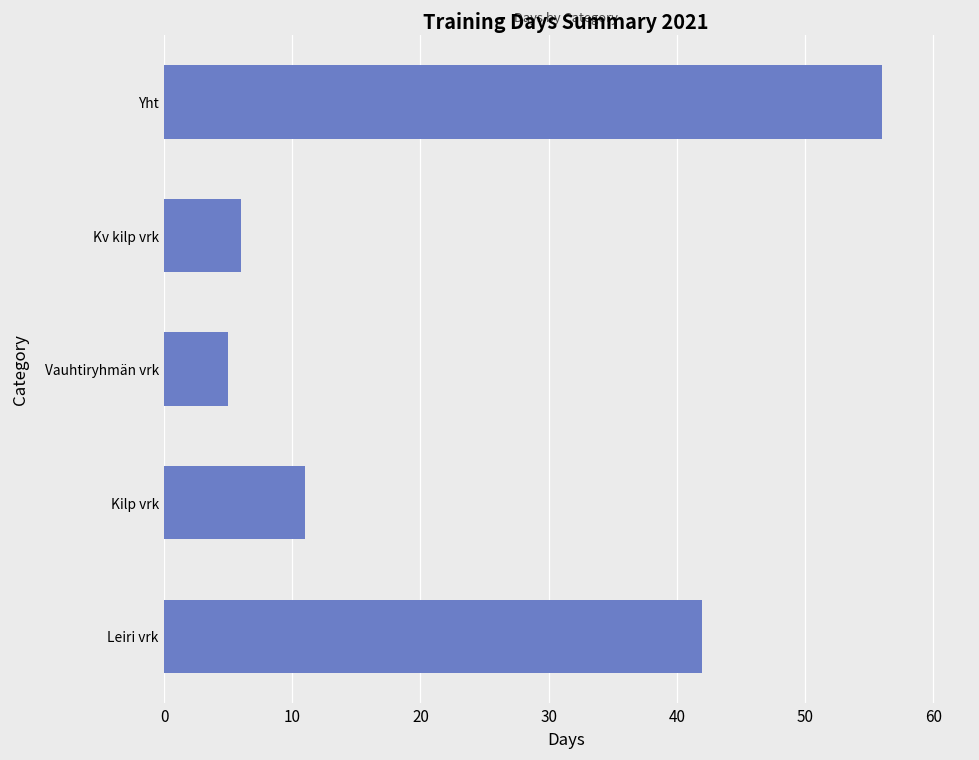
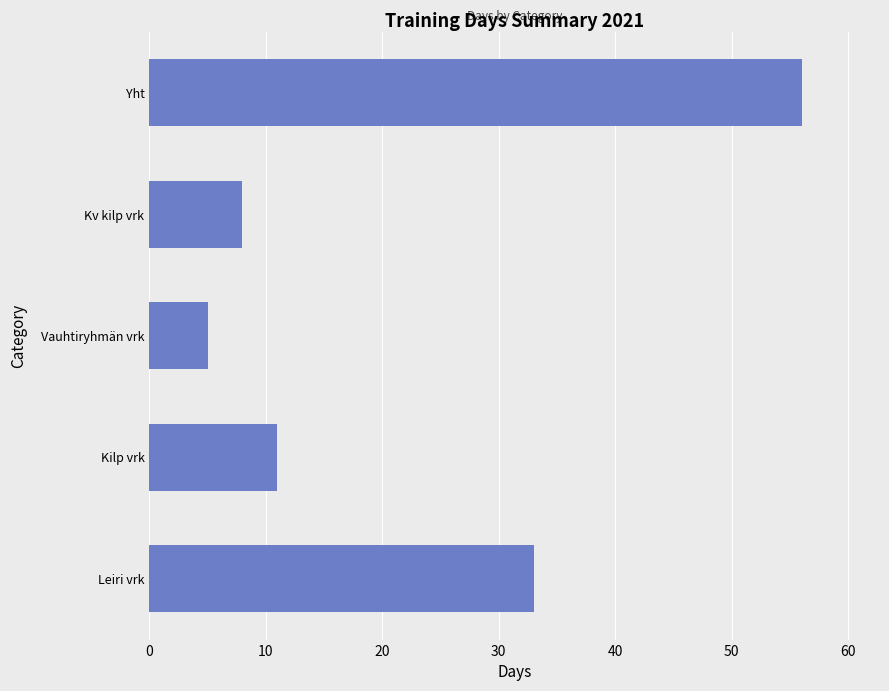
  {
    "Yht": 56,
-   "Kv kilp vrk": 6,
+   "Kv kilp vrk": 8,
    "Vauhtiryhmän vrk": 5,
    "Kilp vrk": 11,
-   "Leiri vrk": 42
+   "Leiri vrk": 33
  }
